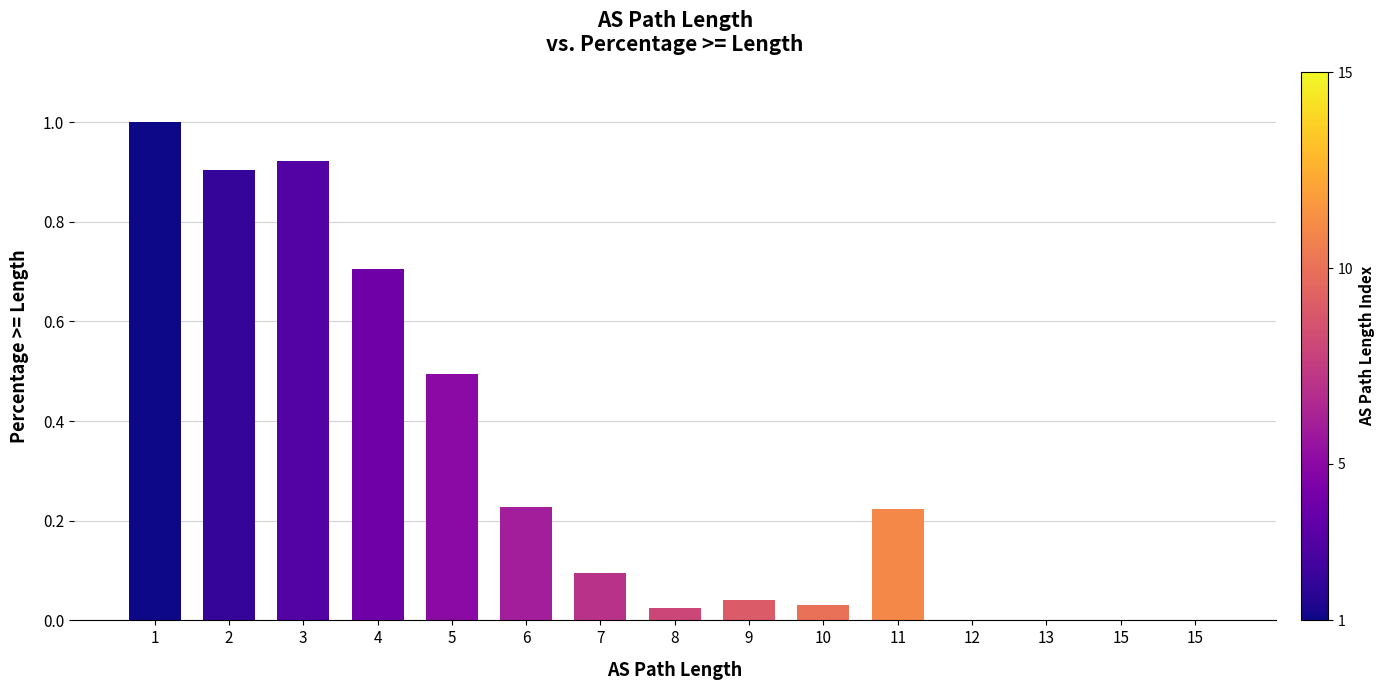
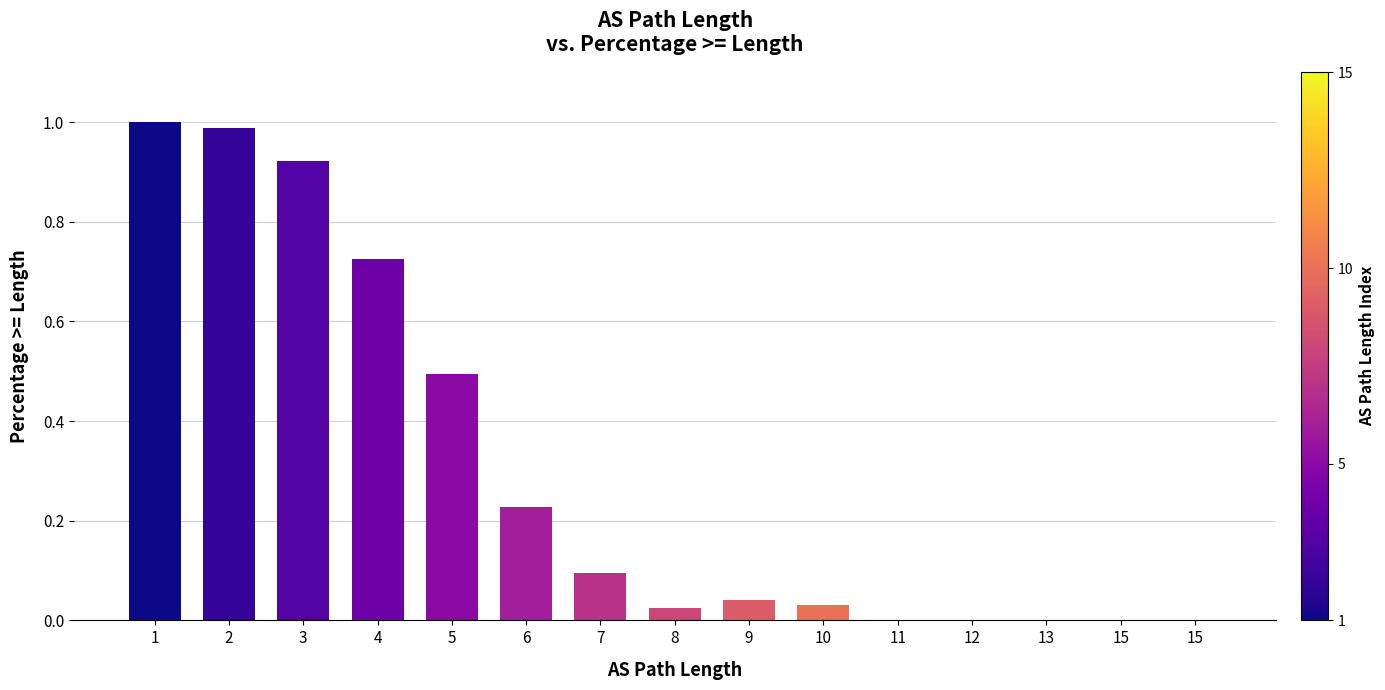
  {
    "1": 1.00,
-   "2": 0.90,
+   "2": 0.99,
    "3": 0.92,
-   "4": 0.70,
+   "4": 0.72,
    "5": 0.49,
    "6": 0.23,
    "7": 0.10,
    "8": 0.02,
    "9": 0.04,
    "10": 0.03,
-   "11": 0.22
+   "11": 0.00
  }
